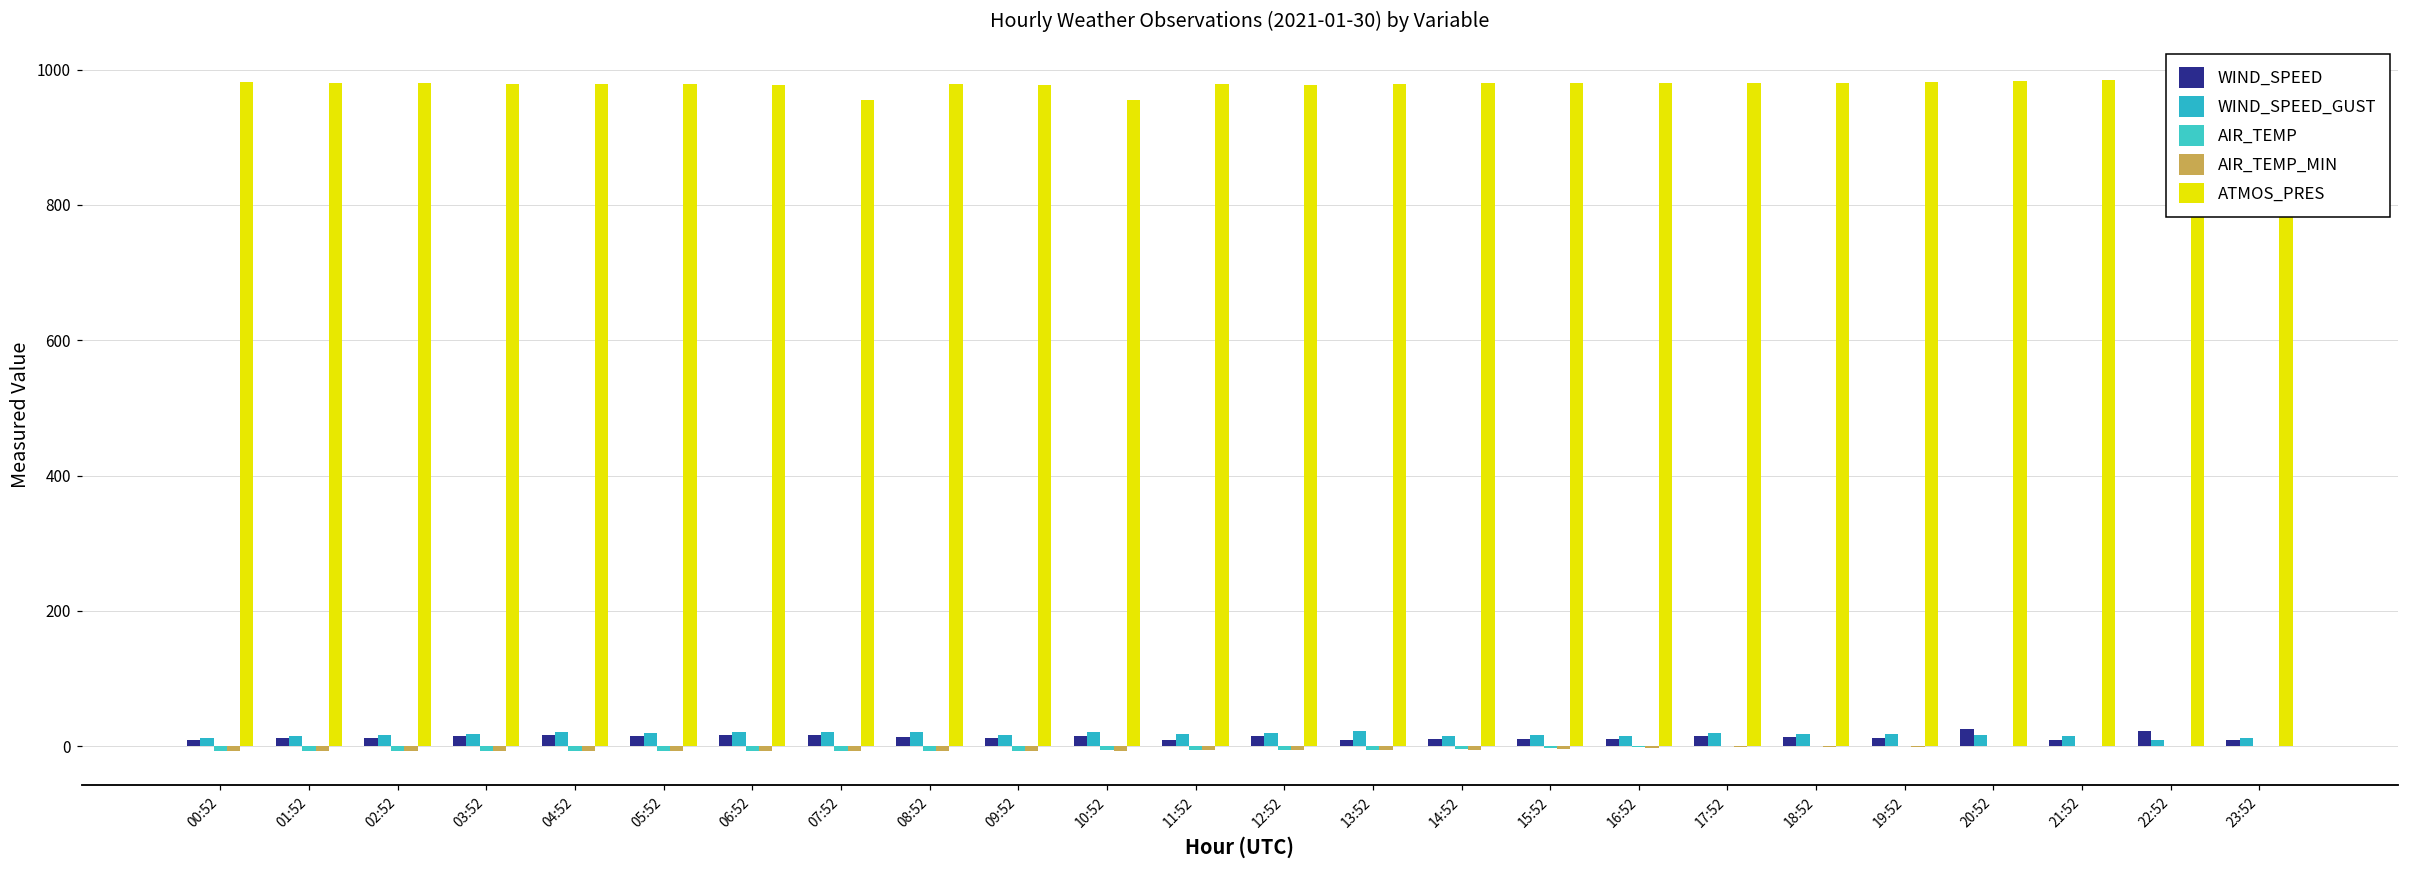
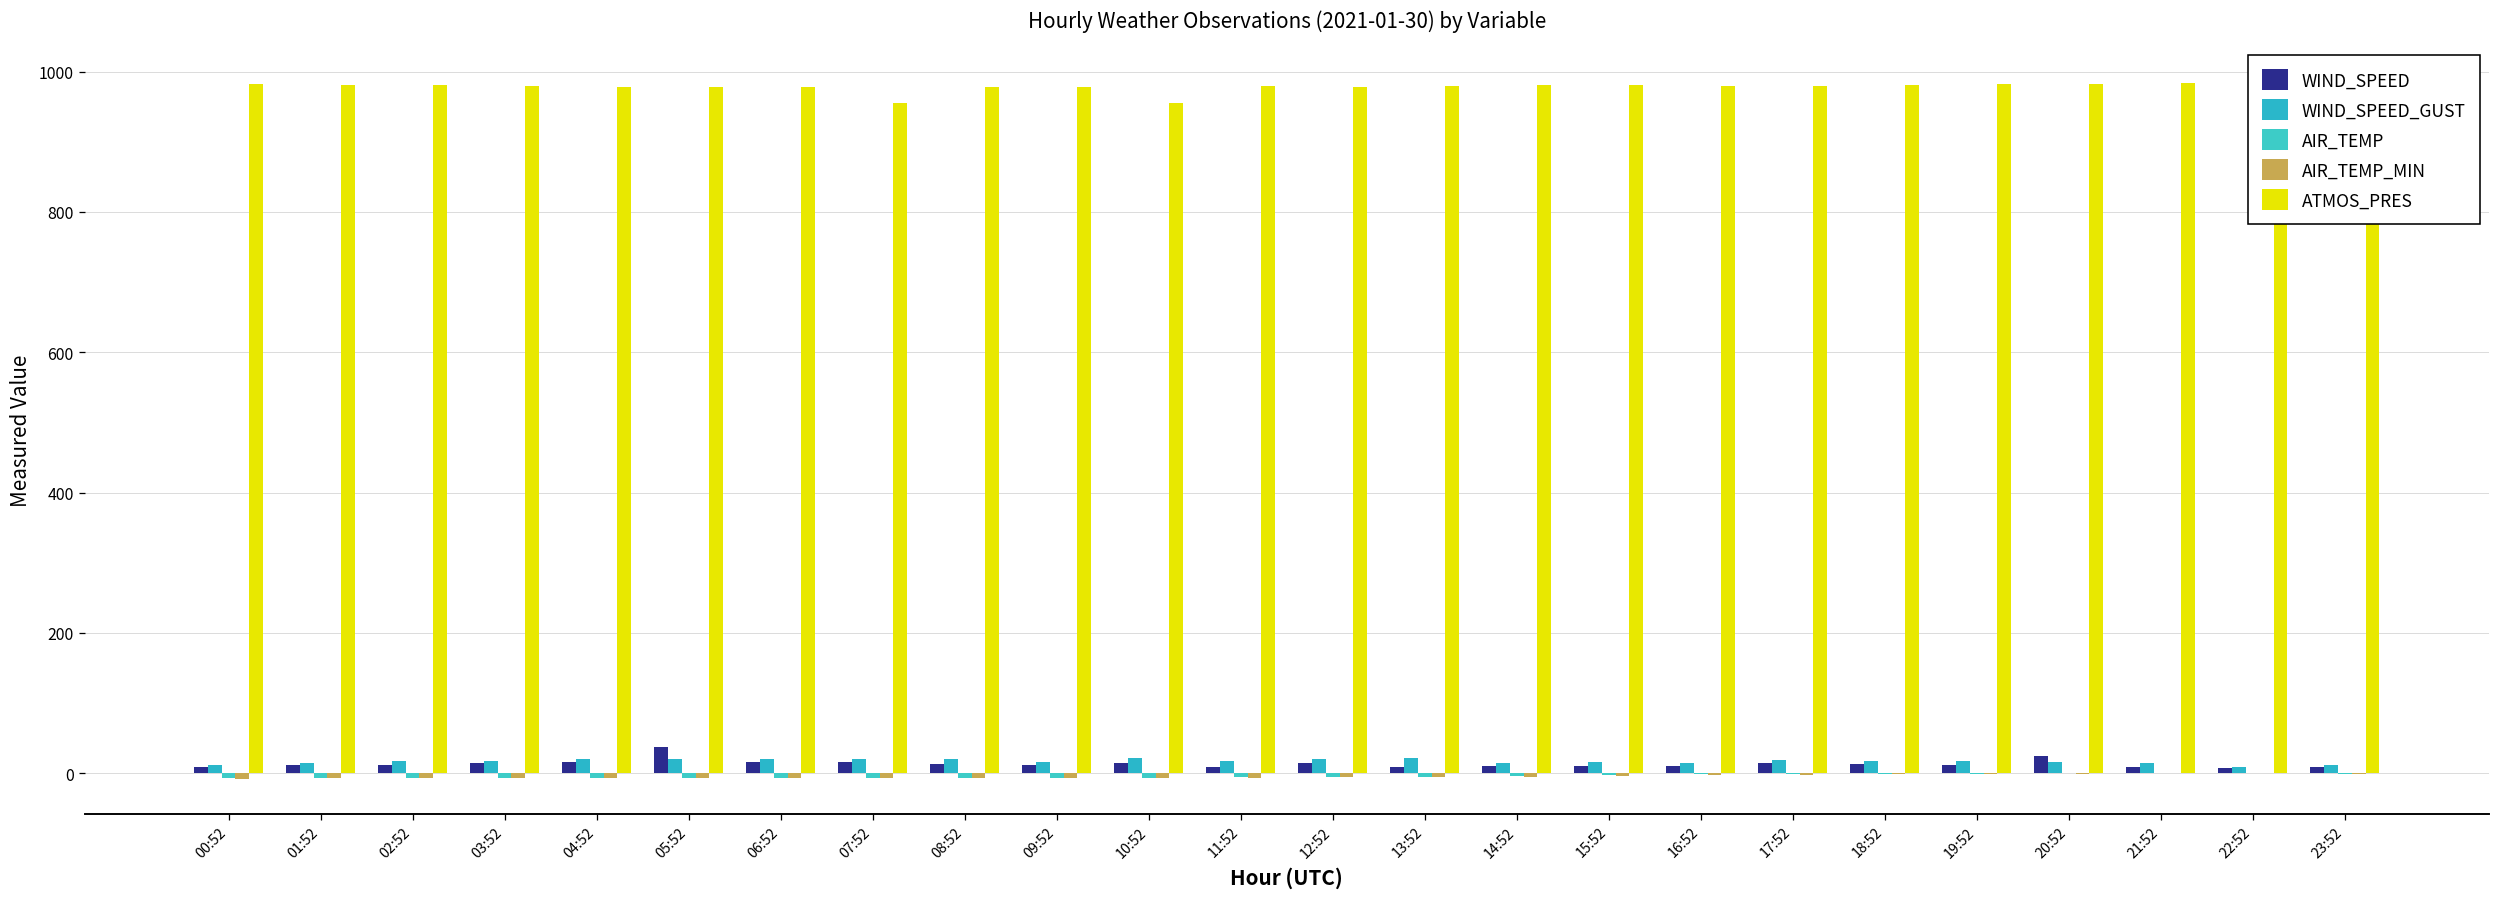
  {
    "WIND_SPEED": {
      "00:52": 10,
      "01:52": 10,
      "02:52": 10,
      "03:52": 10,
      "04:52": 20,
-     "05:52": 10,
+     "05:52": 40,
      "06:52": 20,
      "07:52": 20,
      "08:52": 10,
      "09:52": 10,
      "10:52": 20,
      "11:52": 10,
      "12:52": 10,
      "13:52": 10,
      "14:52": 10,
      "15:52": 10,
      "16:52": 10,
      "17:52": 10,
      "18:52": 10,
      "19:52": 10,
      "20:52": 30,
      "21:52": 10,
-     "22:52": 20,
+     "22:52": 10,
      "23:52": 10
    },
    "AIR_TEMP_MIN": {
      "00:52": -10,
      "01:52": -10,
      "02:52": -10,
      "03:52": -10,
      "04:52": -10,
      "05:52": -10,
      "06:52": -10,
      "07:52": -10,
      "08:52": -10,
      "09:52": -10,
      "10:52": -10,
      "11:52": -10,
      "12:52": -10,
      "13:52": -10,
      "14:52": -10,
      "15:52": 0,
      "22:52": 0
    },
    "ATMOS_PRES": {
      "00:52": 980,
      "01:52": 980,
      "02:52": 980,
      "03:52": 980,
      "04:52": 980,
      "05:52": 980,
      "06:52": 980,
      "07:52": 950,
      "08:52": 980,
      "09:52": 980,
      "10:52": 950,
      "11:52": 980,
      "12:52": 980,
      "13:52": 980,
      "14:52": 980,
      "15:52": 980,
      "16:52": 980,
      "17:52": 980,
      "18:52": 980,
      "19:52": 980,
      "20:52": 980,
      "21:52": 980
    }
  }
